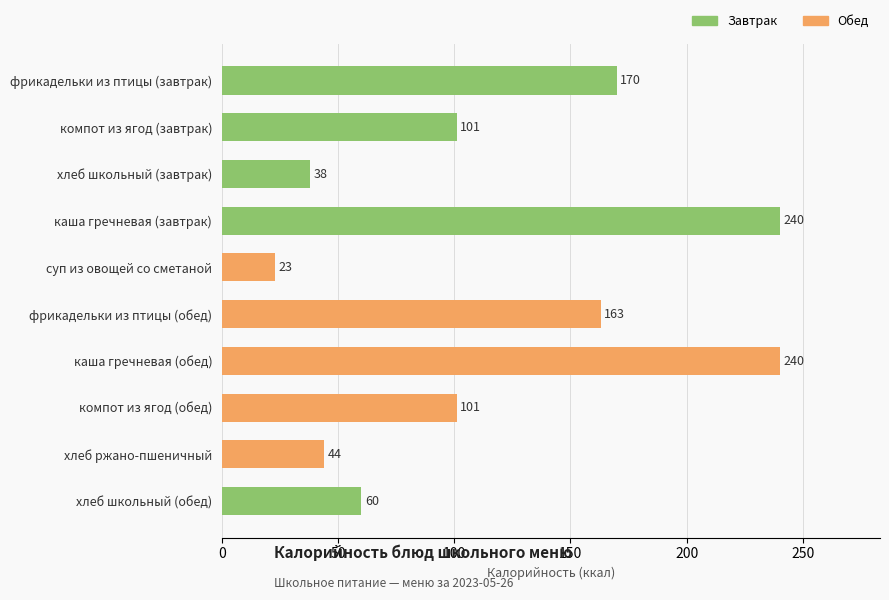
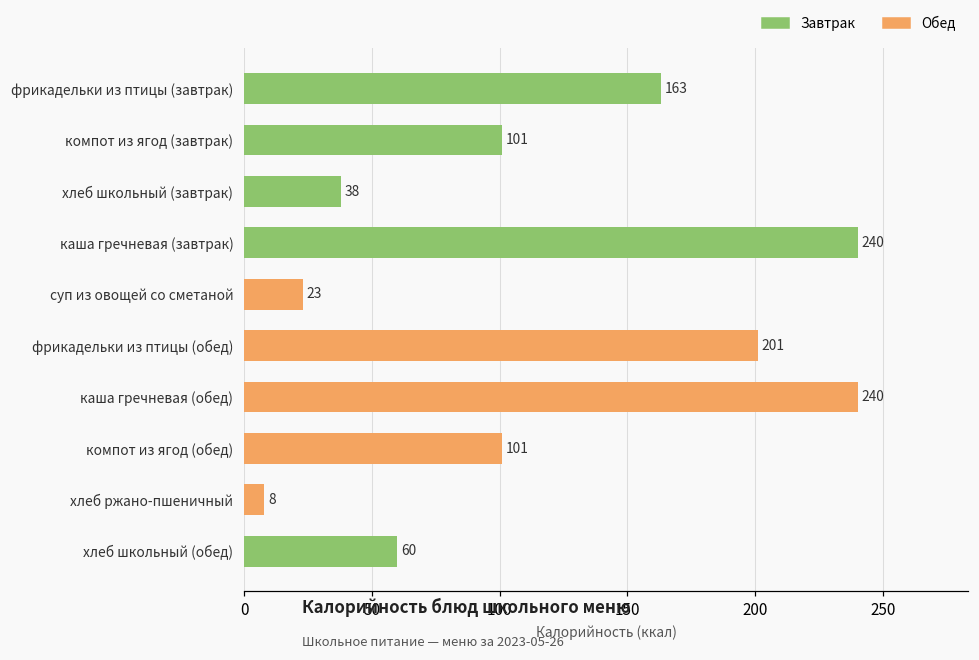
  {
-   "фрикадельки из птицы (завтрак)": 170,
+   "фрикадельки из птицы (завтрак)": 163,
    "компот из ягод (завтрак)": 101,
    "хлеб школьный (завтрак)": 38,
    "каша гречневая (завтрак)": 240,
    "суп из овощей со сметаной": 23,
-   "фрикадельки из птицы (обед)": 163,
+   "фрикадельки из птицы (обед)": 201,
    "каша гречневая (обед)": 240,
    "компот из ягод (обед)": 101,
-   "хлеб ржано-пшеничный": 44,
+   "хлеб ржано-пшеничный": 8,
    "хлеб школьный (обед)": 60
  }
